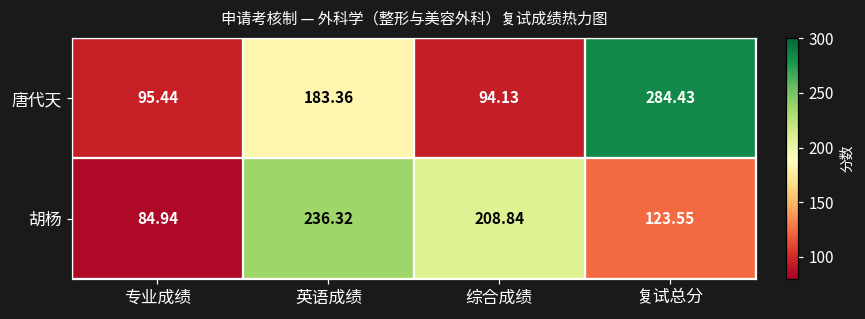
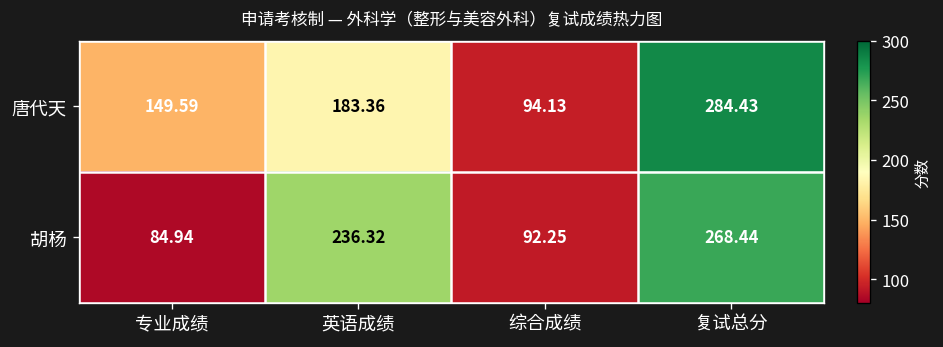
  {
    "唐代天": {
-     "专业成绩": 95.44,
+     "专业成绩": 149.59,
      "英语成绩": 183.36,
      "综合成绩": 94.13,
      "复试总分": 284.43
    },
    "胡杨": {
      "专业成绩": 84.94,
      "英语成绩": 236.32,
-     "综合成绩": 208.84,
-     "复试总分": 123.55
+     "综合成绩": 92.25,
+     "复试总分": 268.44
    }
  }
